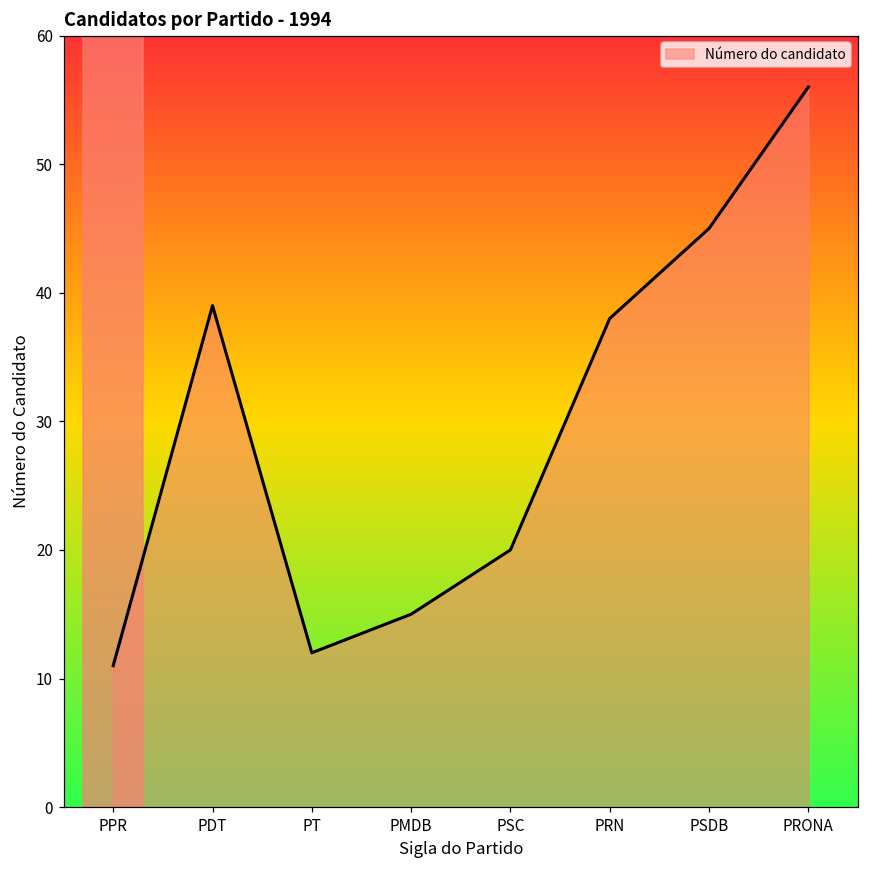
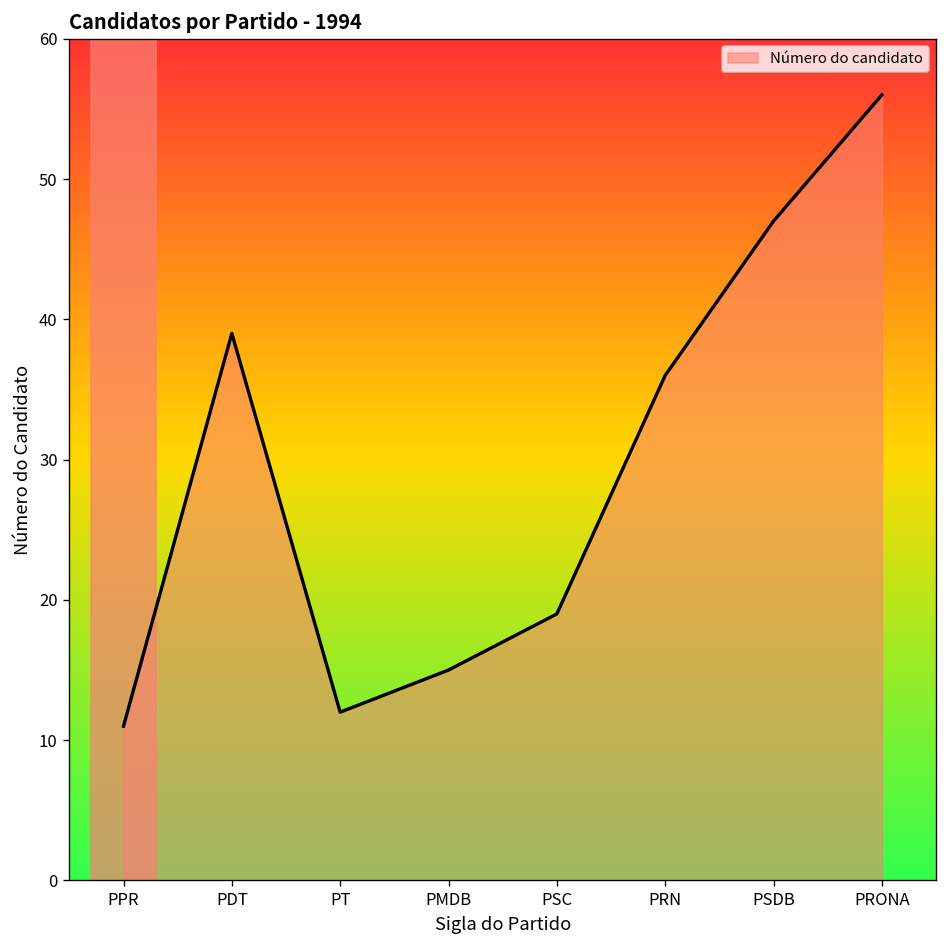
  {
    "PDT": 39,
    "PT": 12,
    "PMDB": 15,
-   "PSC": 20,
-   "PRN": 38,
-   "PSDB": 45
+   "PSC": 19,
+   "PRN": 36,
+   "PSDB": 47
  }
